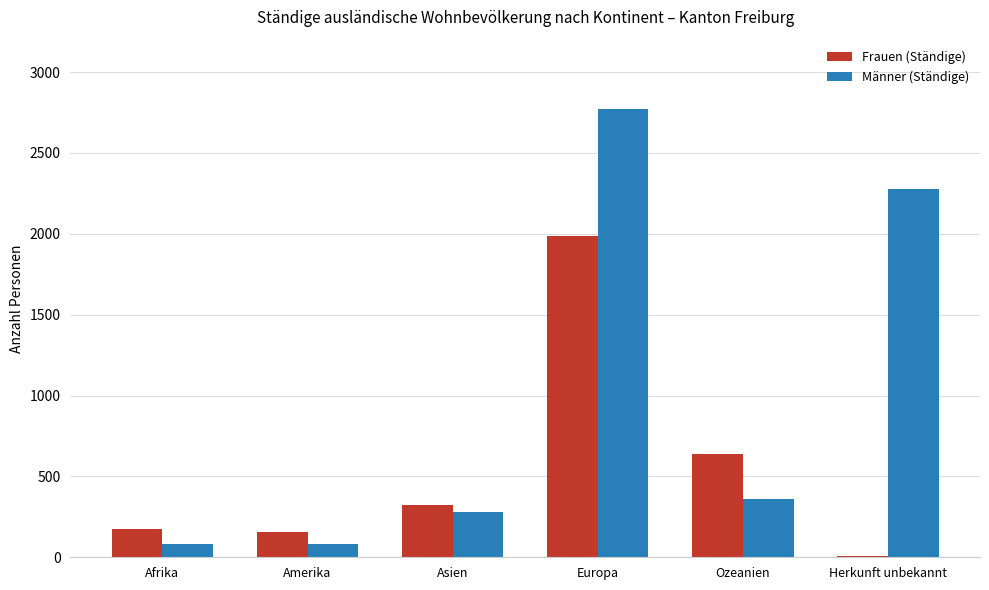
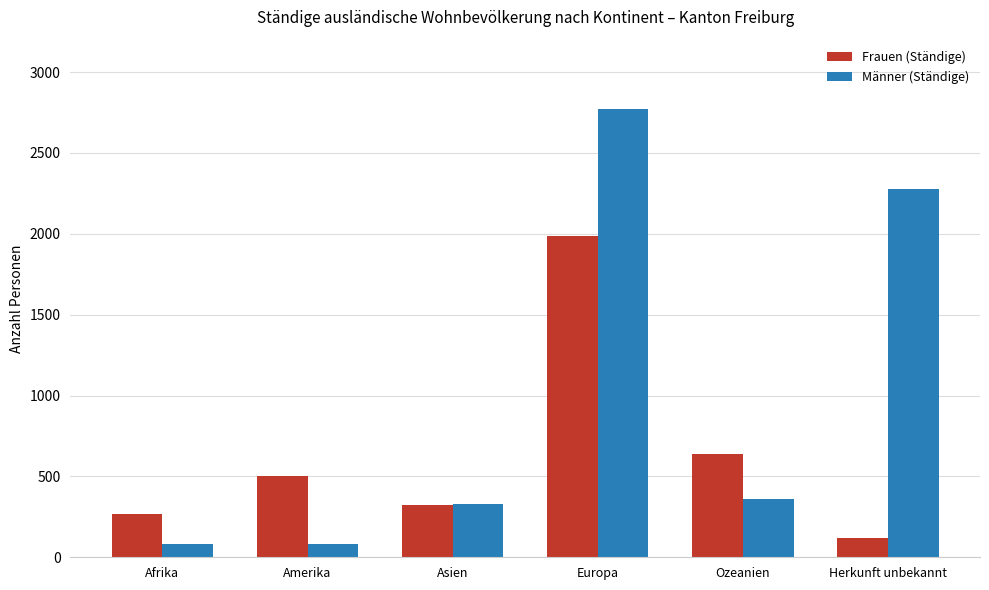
  {
    "Frauen (Ständige)": {
-     "Afrika": 180,
-     "Amerika": 160,
+     "Afrika": 270,
+     "Amerika": 500,
      "Asien": 320,
      "Europa": 1990,
      "Ozeanien": 640,
-     "Herkunft unbekannt": 10
+     "Herkunft unbekannt": 120
    },
    "Männer (Ständige)": {
      "Afrika": 80,
      "Amerika": 80,
-     "Asien": 280,
+     "Asien": 330,
      "Europa": 2770,
      "Ozeanien": 360,
      "Herkunft unbekannt": 2280
    }
  }
